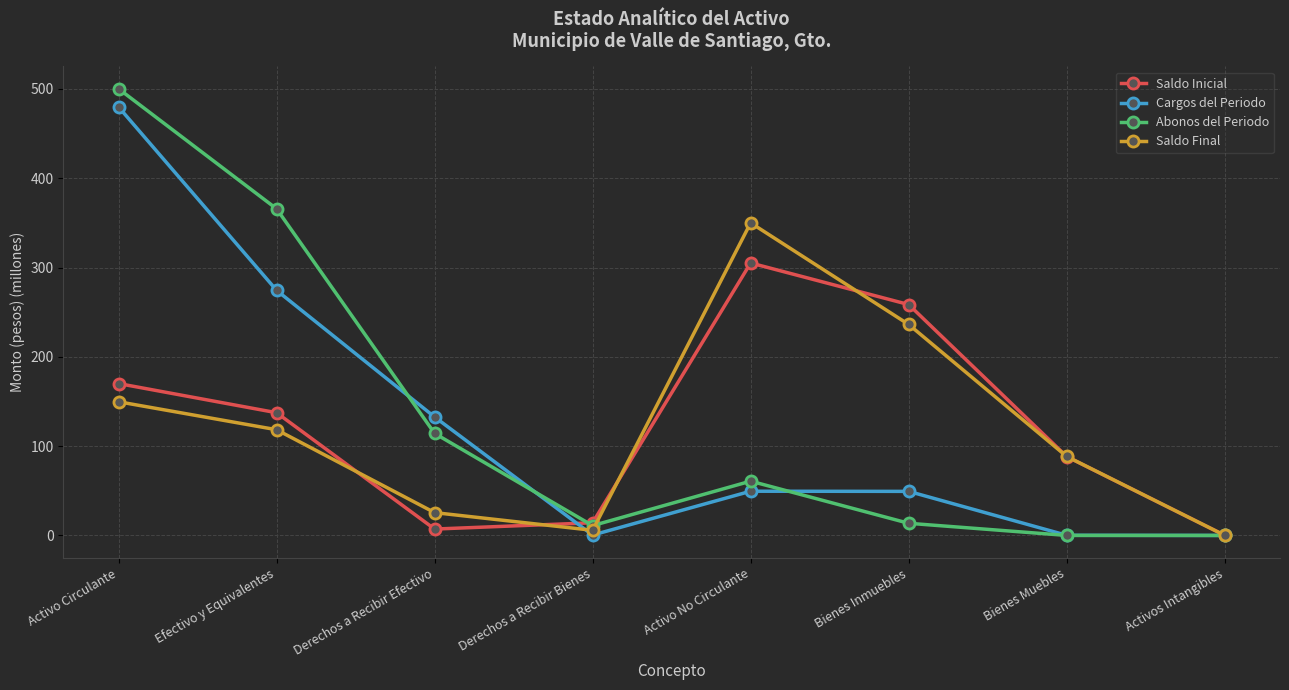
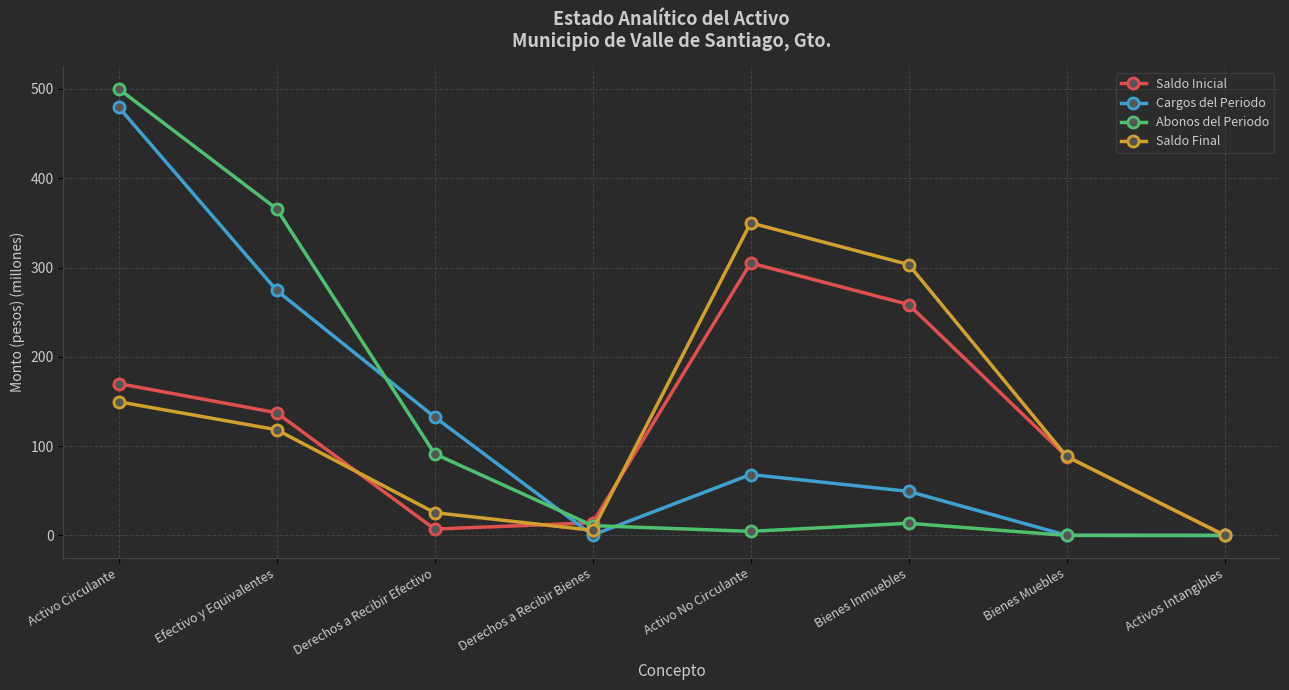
  {
    "Saldo Inicial": {
      "Activo Circulante": 170,
      "Efectivo y Equivalentes": 140,
      "Derechos a Recibir Efectivo": 10,
      "Derechos a Recibir Bienes": 10,
      "Activo No Circulante": 310,
      "Bienes Inmuebles": 260
    },
    "Cargos del Periodo": {
      "Activo Circulante": 480,
      "Efectivo y Equivalentes": 270,
      "Derechos a Recibir Efectivo": 130,
      "Derechos a Recibir Bienes": 0,
-     "Activo No Circulante": 50,
+     "Activo No Circulante": 70,
      "Bienes Inmuebles": 50
    },
    "Abonos del Periodo": {
      "Activo Circulante": 500,
      "Efectivo y Equivalentes": 370,
-     "Derechos a Recibir Efectivo": 110,
+     "Derechos a Recibir Efectivo": 90,
      "Derechos a Recibir Bienes": 10,
-     "Activo No Circulante": 60,
+     "Activo No Circulante": 0,
      "Bienes Inmuebles": 10
    },
    "Saldo Final": {
      "Activo Circulante": 150,
      "Efectivo y Equivalentes": 120,
      "Derechos a Recibir Efectivo": 30,
      "Derechos a Recibir Bienes": 10,
      "Activo No Circulante": 350,
-     "Bienes Inmuebles": 240
+     "Bienes Inmuebles": 300
    }
  }
